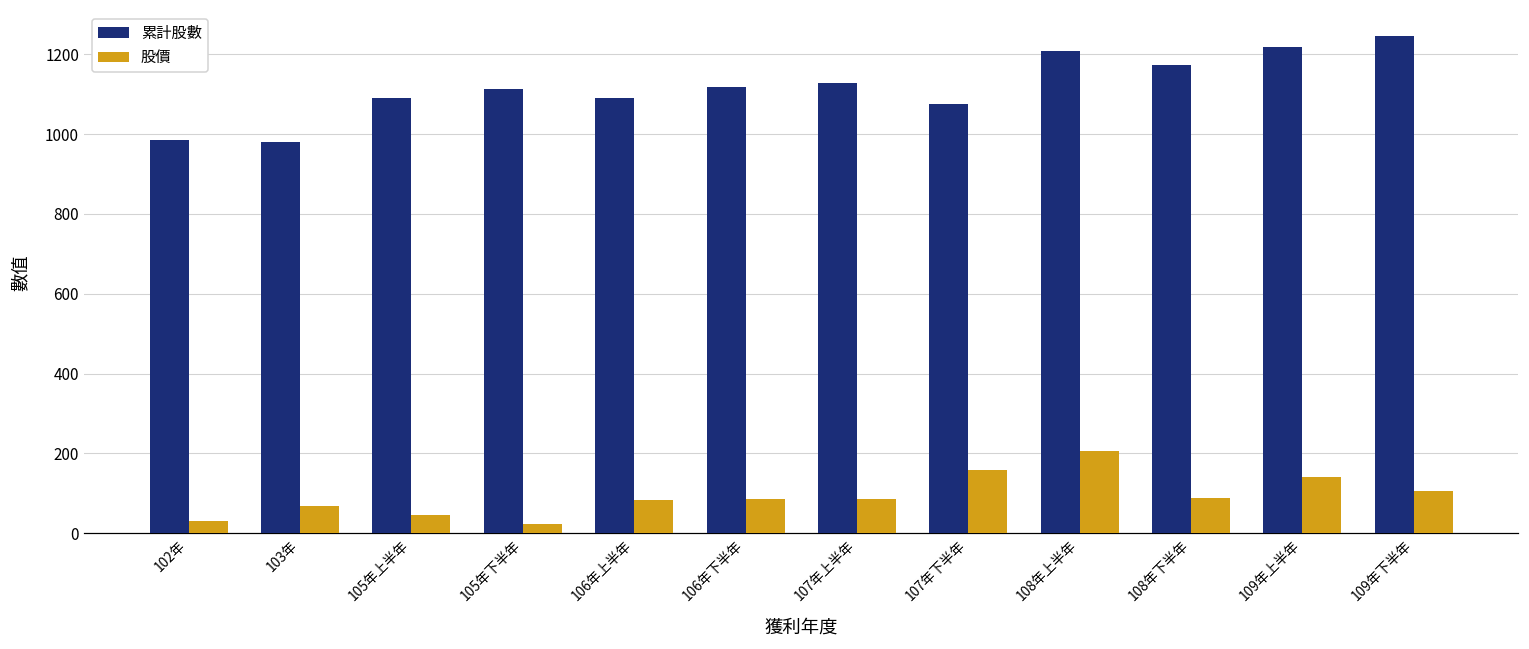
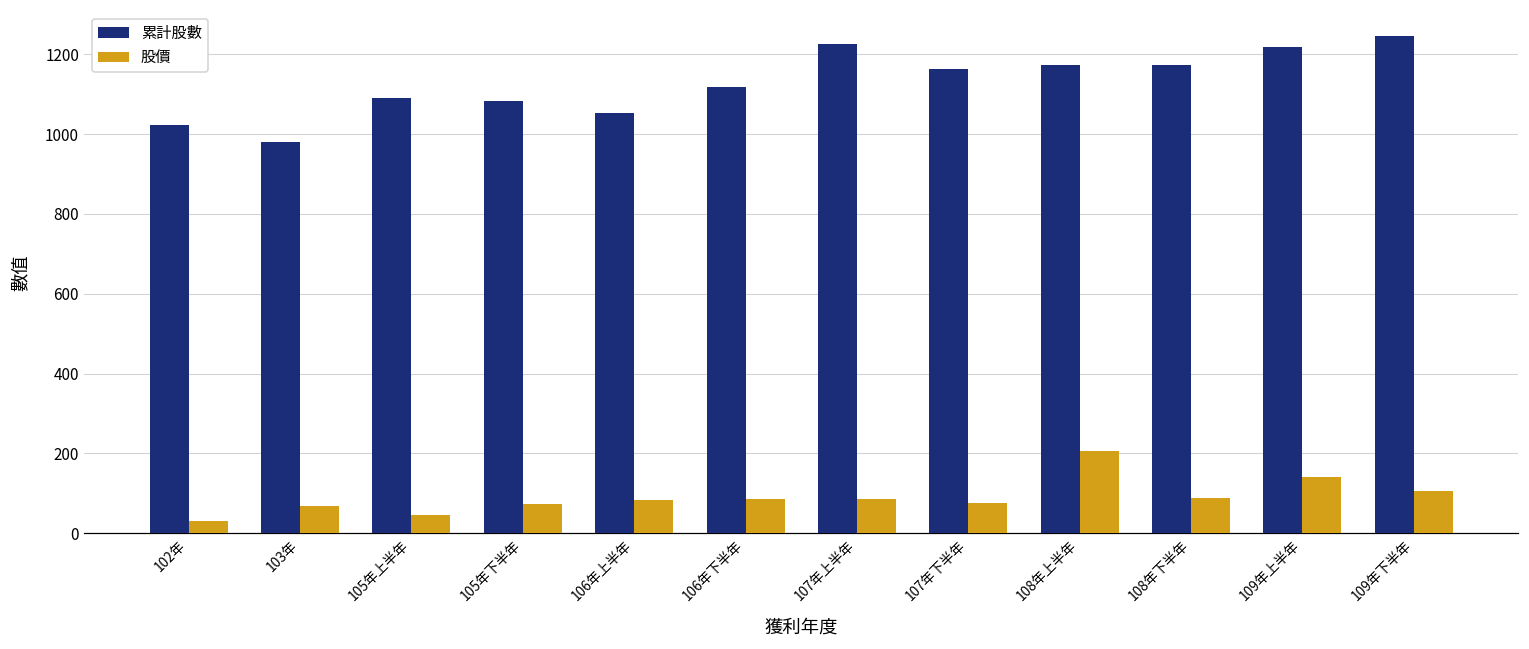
  {
    "累計股數": {
-     "102年": 980,
+     "102年": 1020,
      "103年": 980,
      "105年上半年": 1090,
-     "105年下半年": 1110,
-     "106年上半年": 1090,
+     "105年下半年": 1080,
+     "106年上半年": 1050,
      "106年下半年": 1120,
-     "107年上半年": 1130,
-     "107年下半年": 1080,
-     "108年上半年": 1210,
+     "107年上半年": 1230,
+     "107年下半年": 1160,
+     "108年上半年": 1170,
      "108年下半年": 1170,
      "109年上半年": 1220,
      "109年下半年": 1250
    },
    "股價": {
      "102年": 30,
      "103年": 70,
      "105年上半年": 50,
-     "105年下半年": 20,
+     "105年下半年": 70,
      "106年上半年": 80,
      "106年下半年": 80,
      "107年上半年": 90,
-     "107年下半年": 160,
+     "107年下半年": 80,
      "108年上半年": 210,
      "108年下半年": 90,
      "109年上半年": 140,
      "109年下半年": 110
    }
  }
